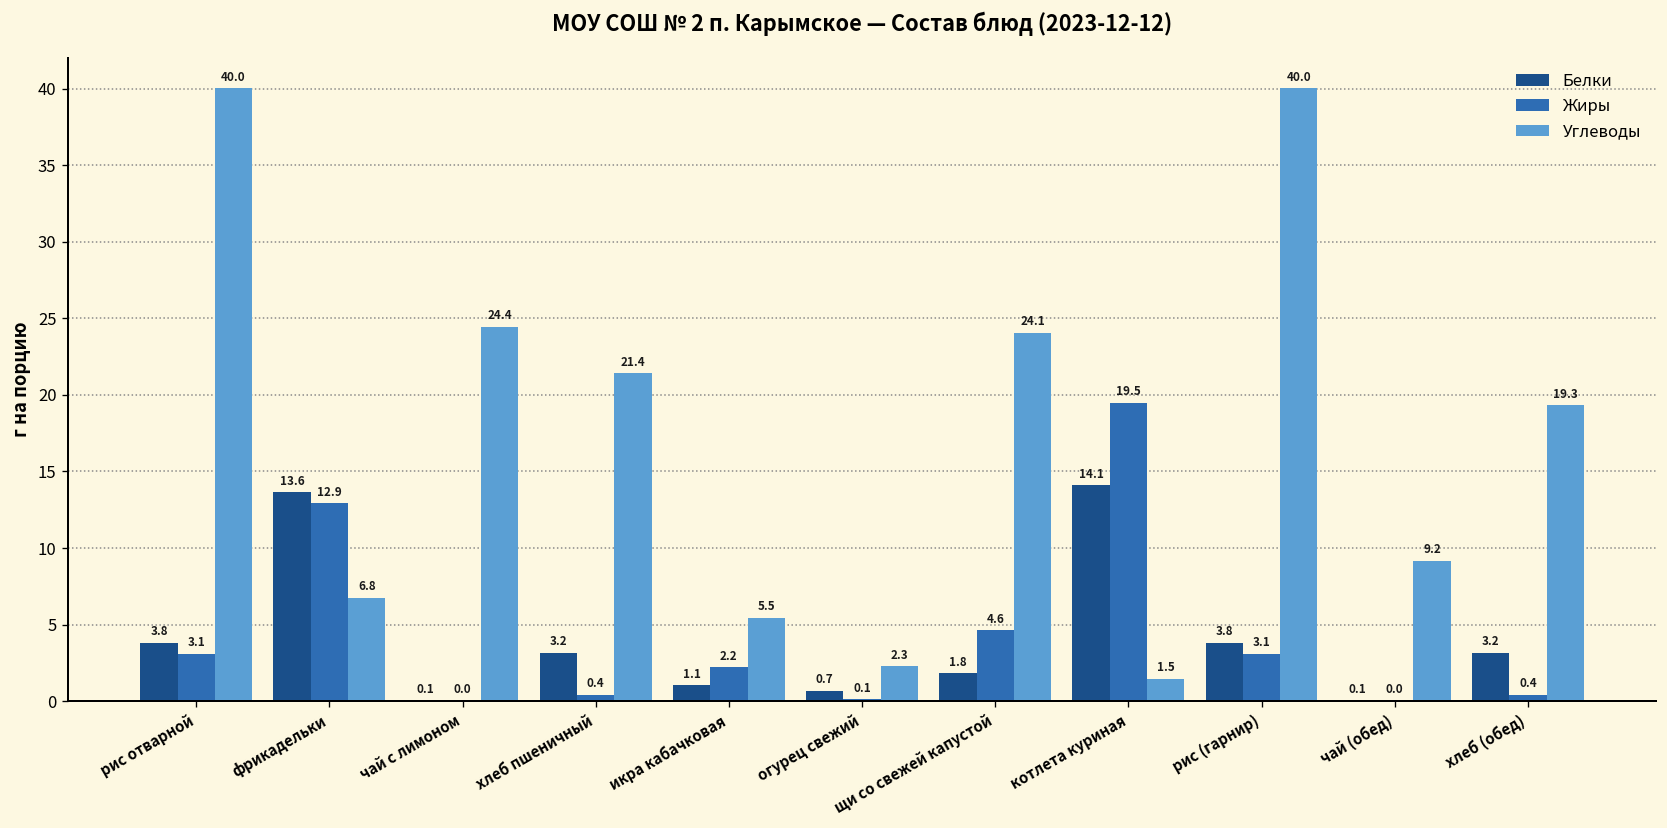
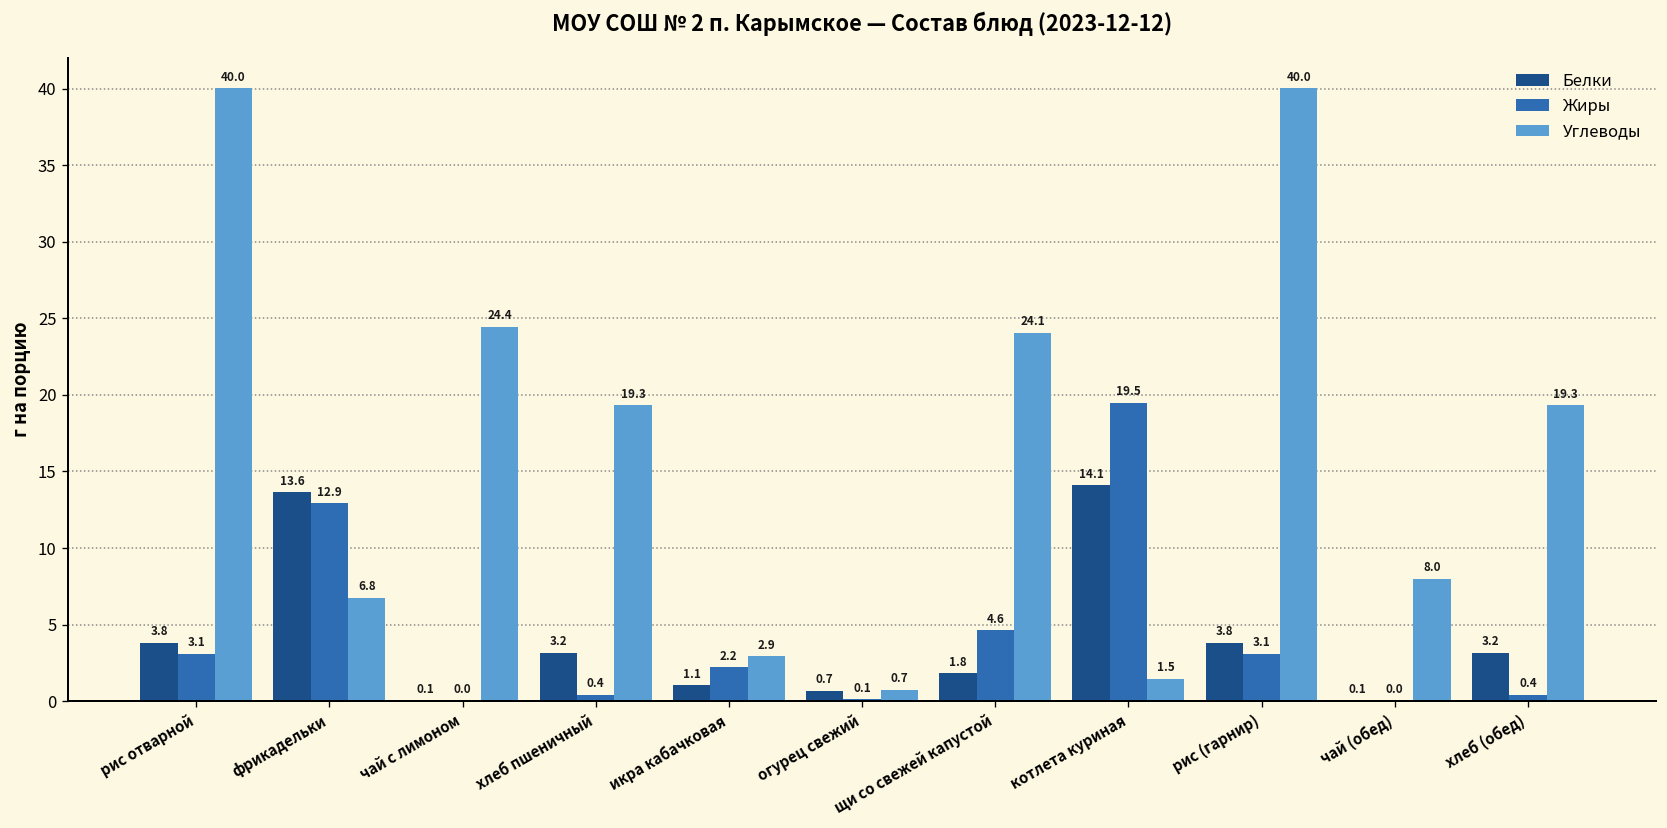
  {
    "Углеводы": {
      "рис отварной": 40.0,
      "фрикадельки": 6.8,
      "чай с лимоном": 24.4,
-     "хлеб пшеничный": 21.4,
-     "икра кабачковая": 5.5,
-     "огурец свежий": 2.3,
+     "хлеб пшеничный": 19.3,
+     "икра кабачковая": 2.9,
+     "огурец свежий": 0.7,
      "щи со свежей капустой": 24.1,
      "котлета куриная": 1.5,
      "рис (гарнир)": 40.0,
-     "чай (обед)": 9.2,
+     "чай (обед)": 8.0,
      "хлеб (обед)": 19.3
    }
  }
